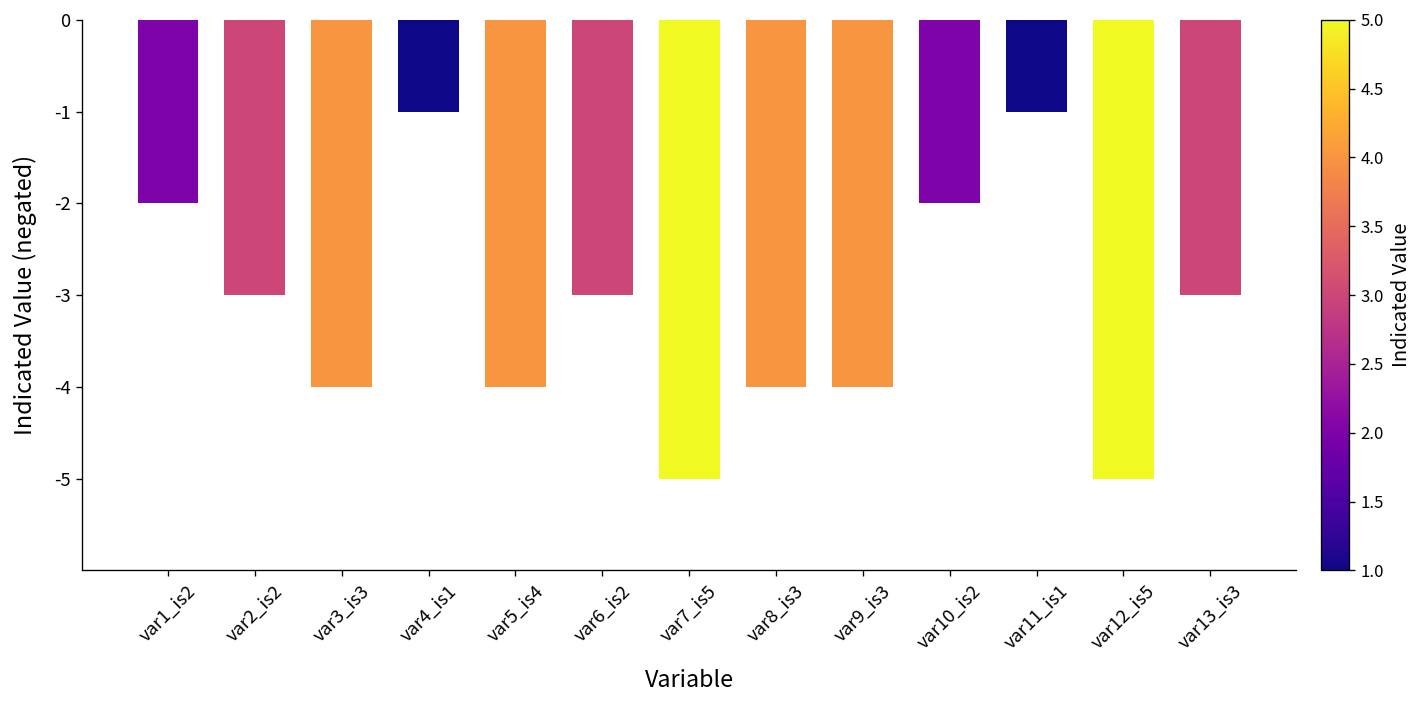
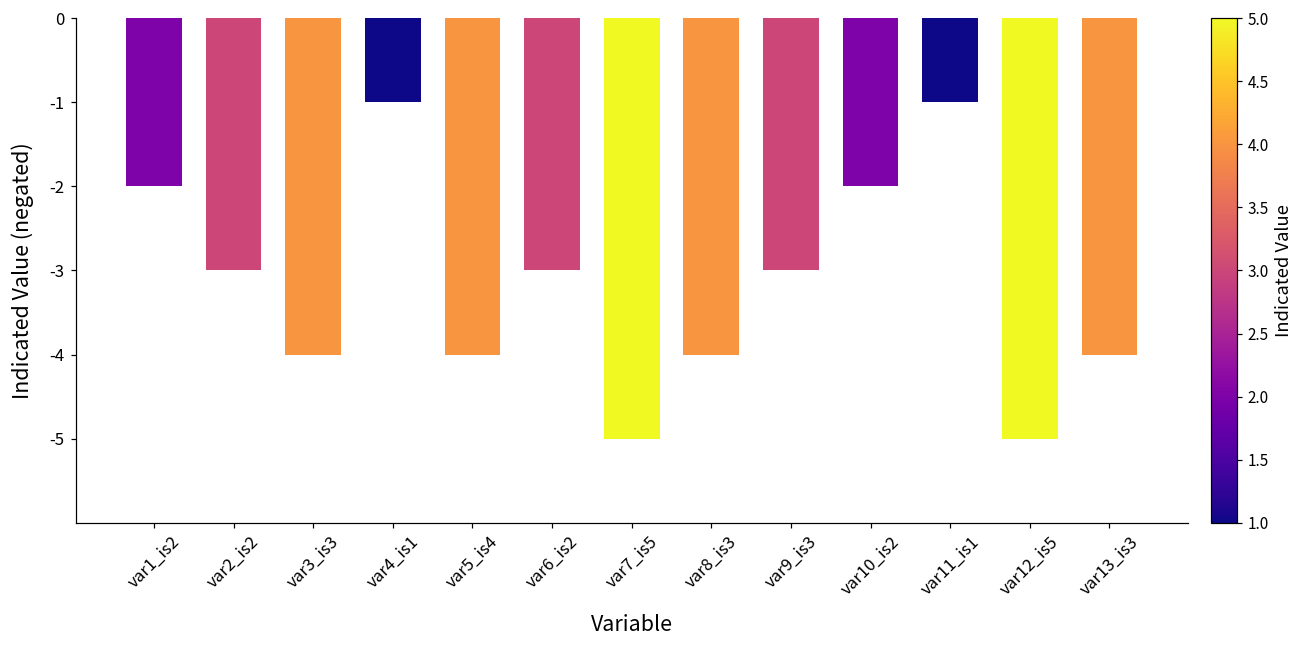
  {
    "var1_is2": -2.0,
    "var2_is2": -3.0,
    "var3_is3": -4.0,
    "var4_is1": -1.0,
    "var5_is4": -4.0,
    "var6_is2": -3.0,
    "var7_is5": -5.0,
    "var8_is3": -4.0,
-   "var9_is3": -4.0,
+   "var9_is3": -3.0,
    "var10_is2": -2.0,
    "var11_is1": -1.0,
    "var12_is5": -5.0,
-   "var13_is3": -3.0
+   "var13_is3": -4.0
  }
